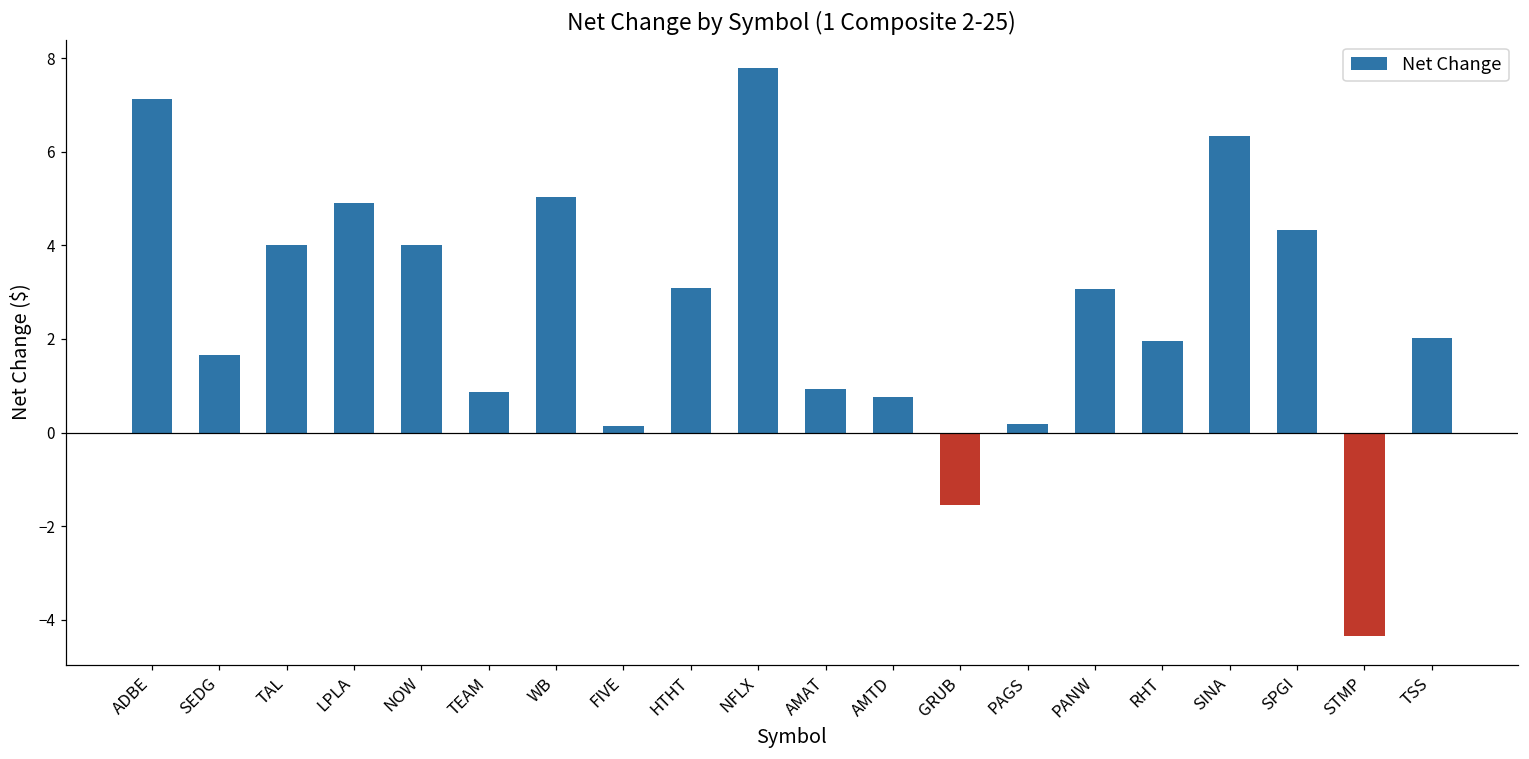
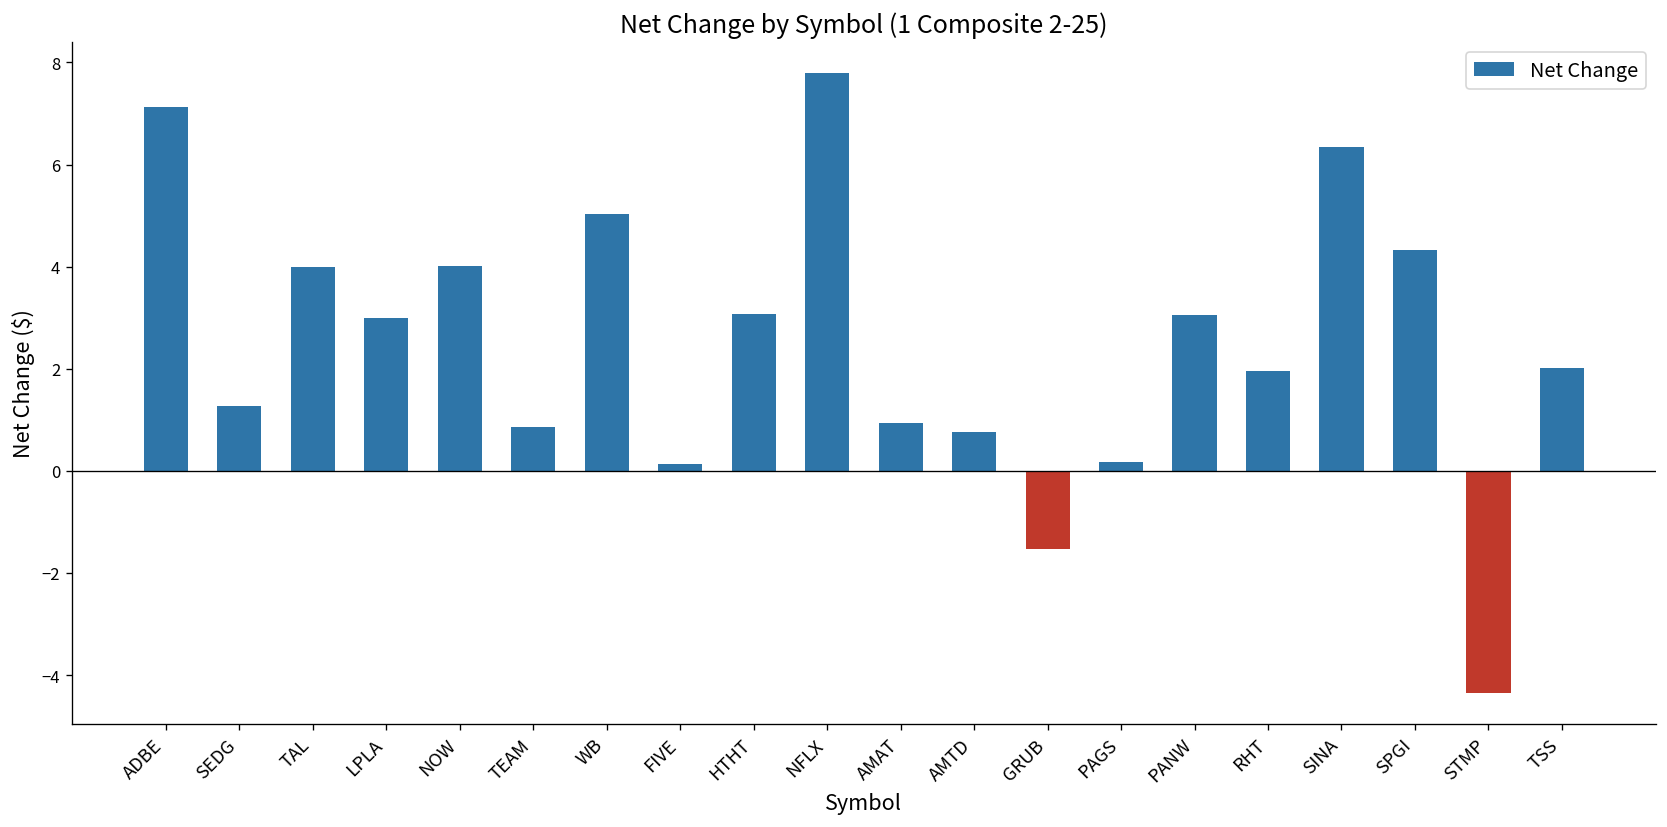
  {
    "ADBE": 7.1,
-   "SEDG": 1.7,
+   "SEDG": 1.3,
    "TAL": 4.0,
-   "LPLA": 4.9,
+   "LPLA": 3.0,
    "NOW": 4.0,
    "TEAM": 0.9,
    "WB": 5.0,
    "FIVE": 0.1,
    "HTHT": 3.1,
    "NFLX": 7.8,
    "AMAT": 0.9,
    "AMTD": 0.8,
    "GRUB": -1.5,
    "PAGS": 0.2,
    "PANW": 3.1,
    "RHT": 2.0,
    "SINA": 6.3,
    "SPGI": 4.3,
    "STMP": -4.4,
    "TSS": 2.0
  }
